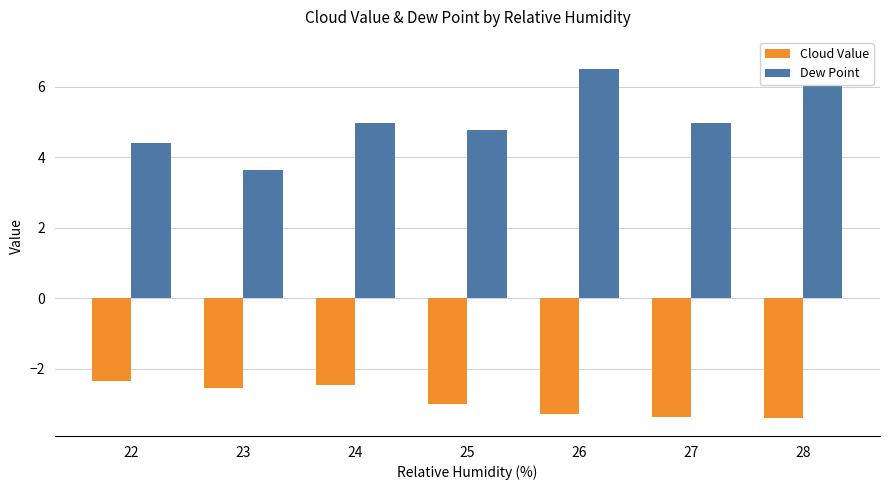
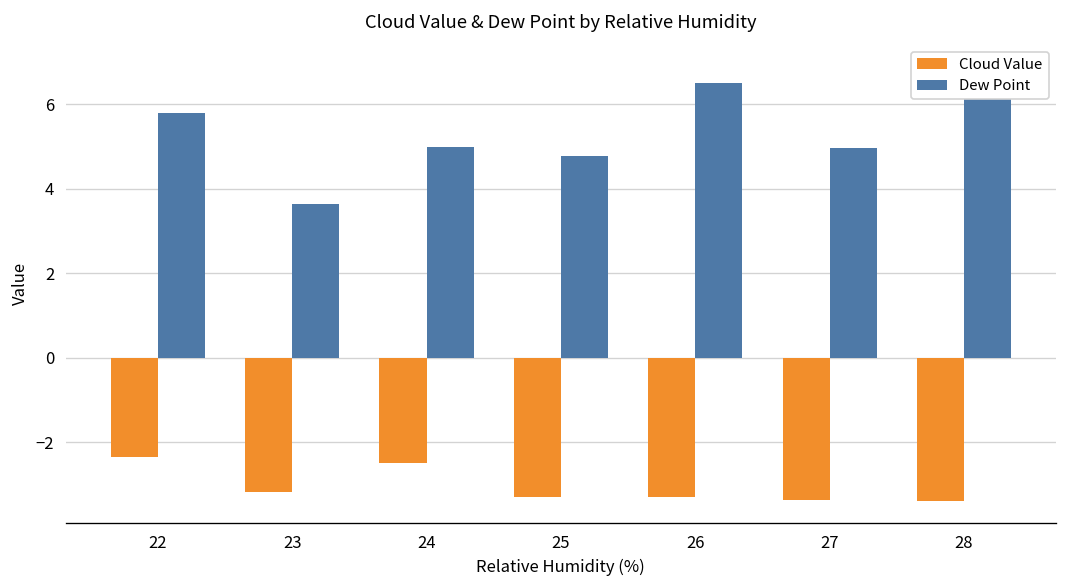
  {
    "Cloud Value": {
      "22": -2.4,
-     "23": -2.6,
+     "23": -3.2,
      "24": -2.5,
-     "25": -3.0,
+     "25": -3.3,
      "26": -3.3,
      "27": -3.4,
      "28": -3.4
    },
    "Dew Point": {
-     "22": 4.4,
+     "22": 5.8,
      "23": 3.6,
      "24": 5.0,
      "25": 4.8,
      "26": 6.5,
      "27": 5.0
    }
  }
